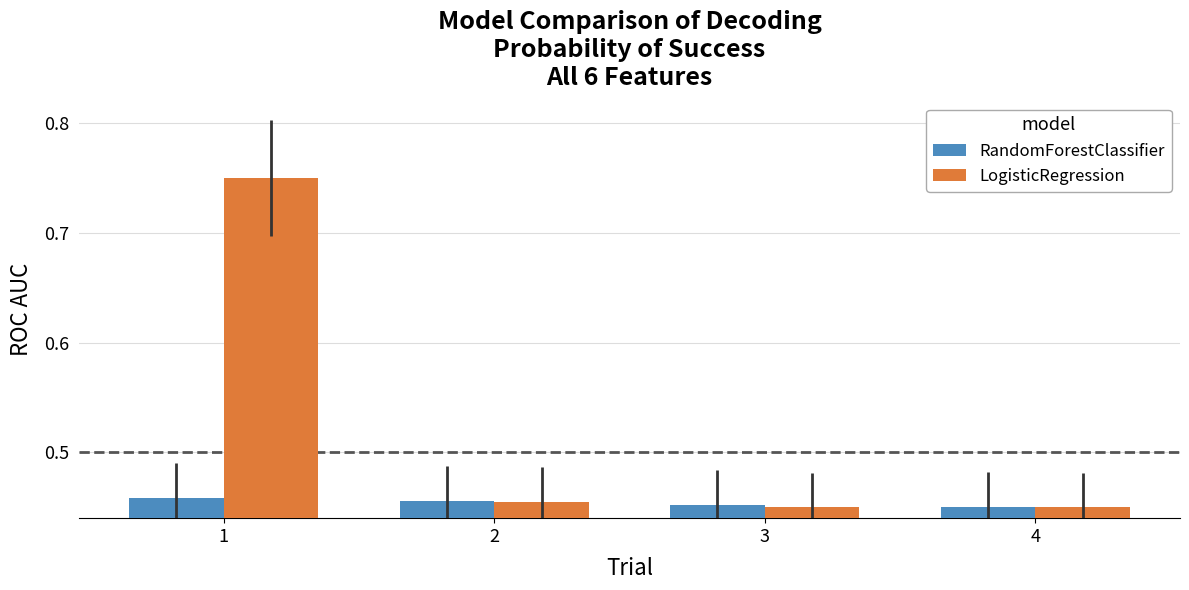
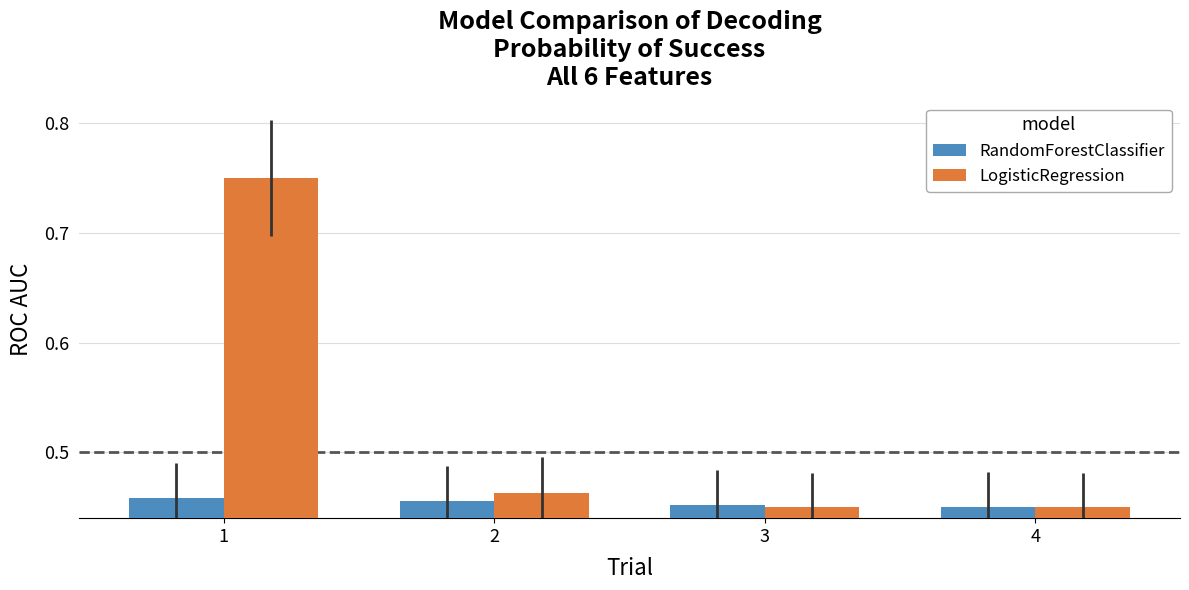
  {
    "RandomForestClassifier": {
      "1": 0.458,
      "2": 0.456,
      "3": 0.452,
      "4": 0.450
    },
    "LogisticRegression": {
      "1": 0.750,
-     "2": 0.455,
+     "2": 0.463,
      "3": 0.450,
      "4": 0.450
    }
  }
